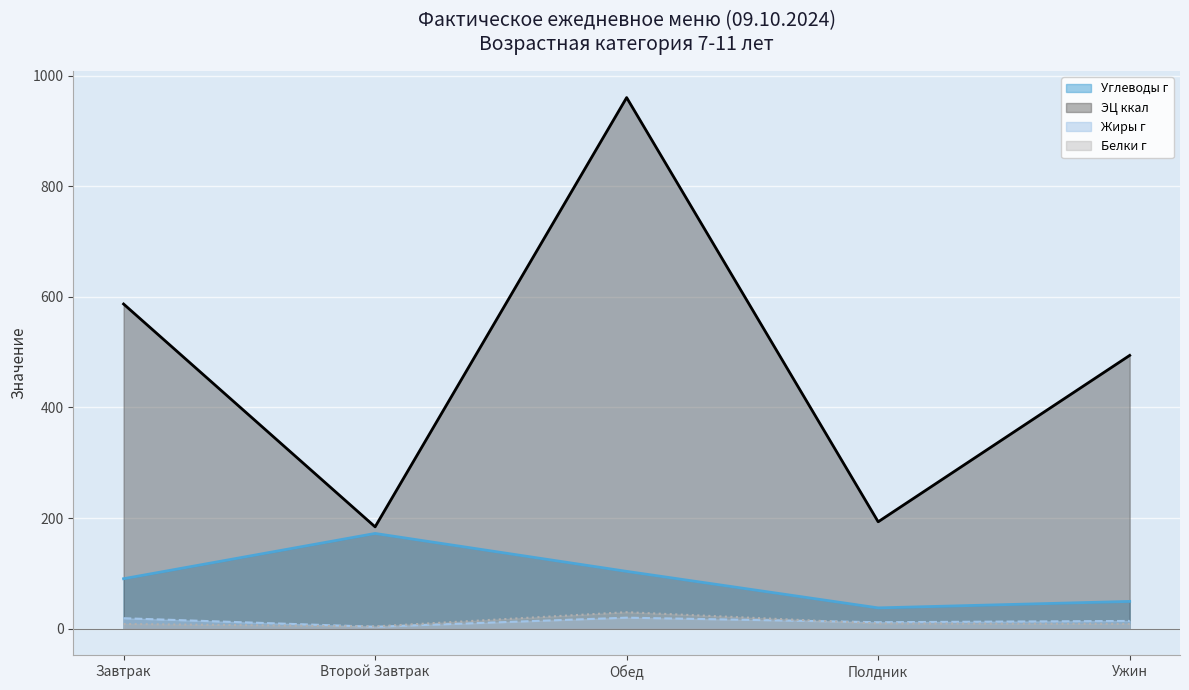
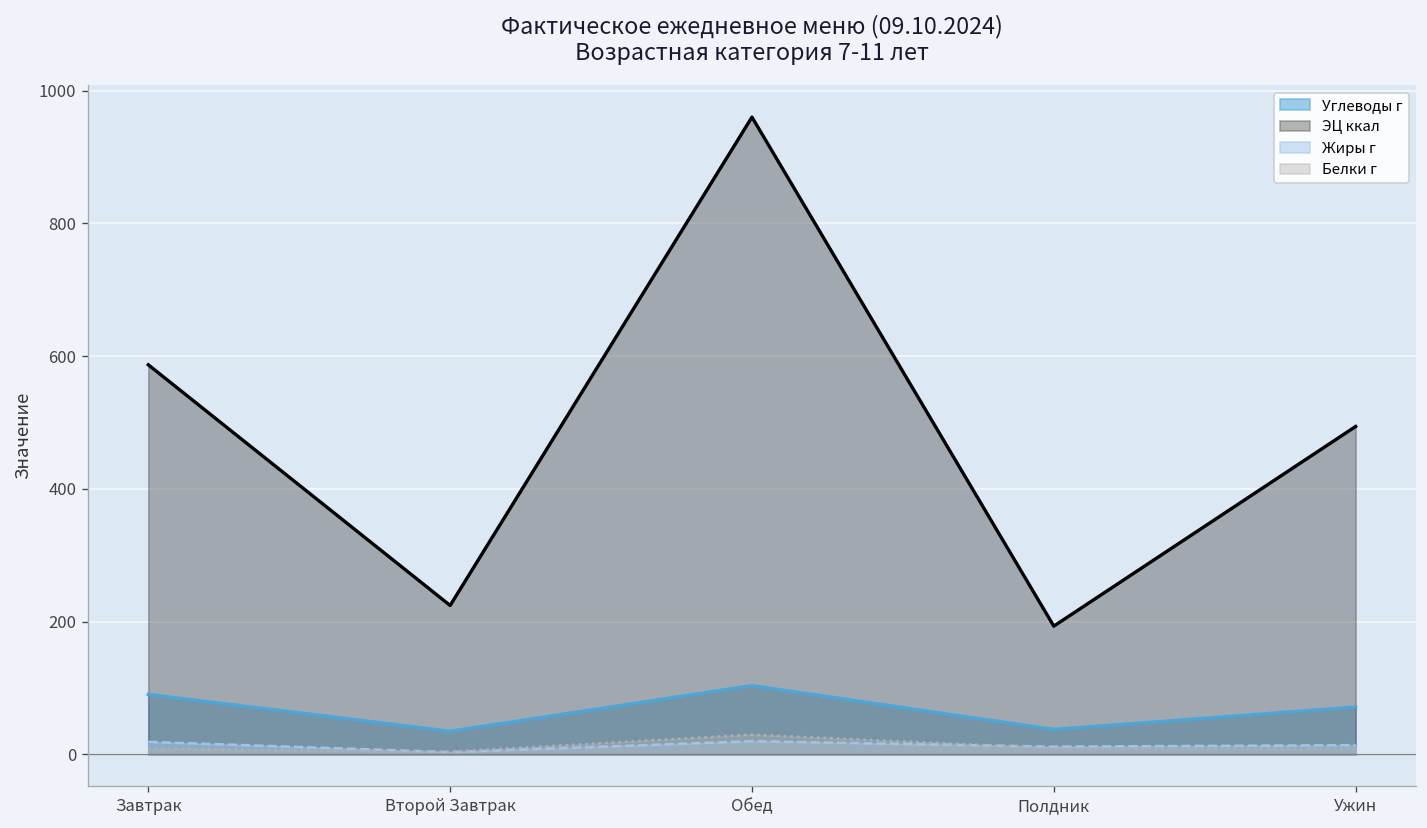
  {
    "Углеводы г": {
      "Завтрак": 90,
-     "Второй Завтрак": 170,
+     "Второй Завтрак": 30,
      "Обед": 100,
      "Полдник": 40,
-     "Ужин": 50
+     "Ужин": 70
    },
    "ЭЦ ккал": {
      "Завтрак": 590,
-     "Второй Завтрак": 180,
+     "Второй Завтрак": 220,
      "Обед": 960,
      "Полдник": 190,
      "Ужин": 490
    }
  }
